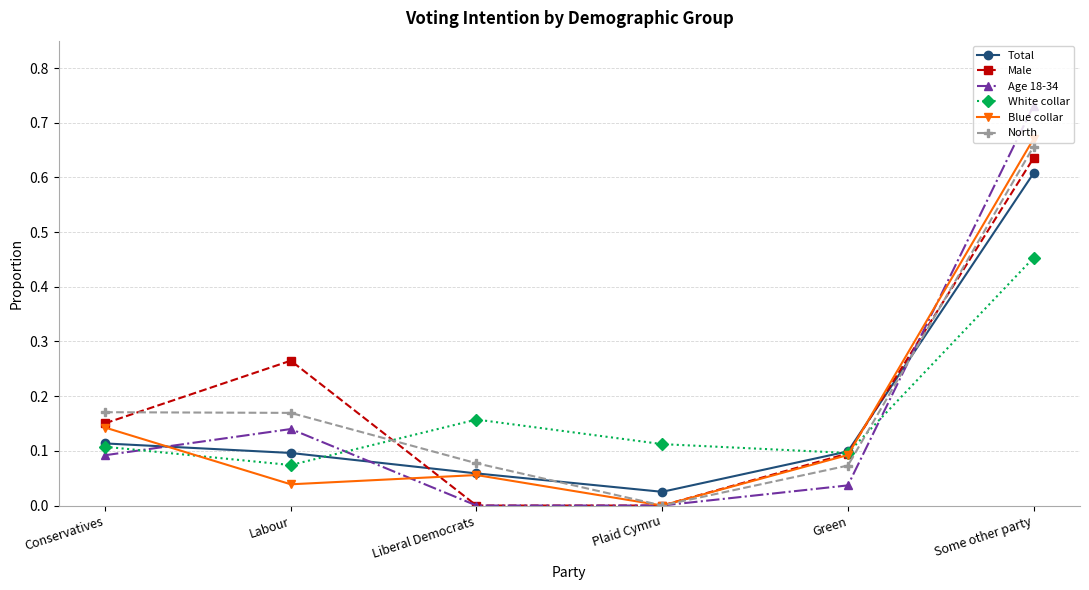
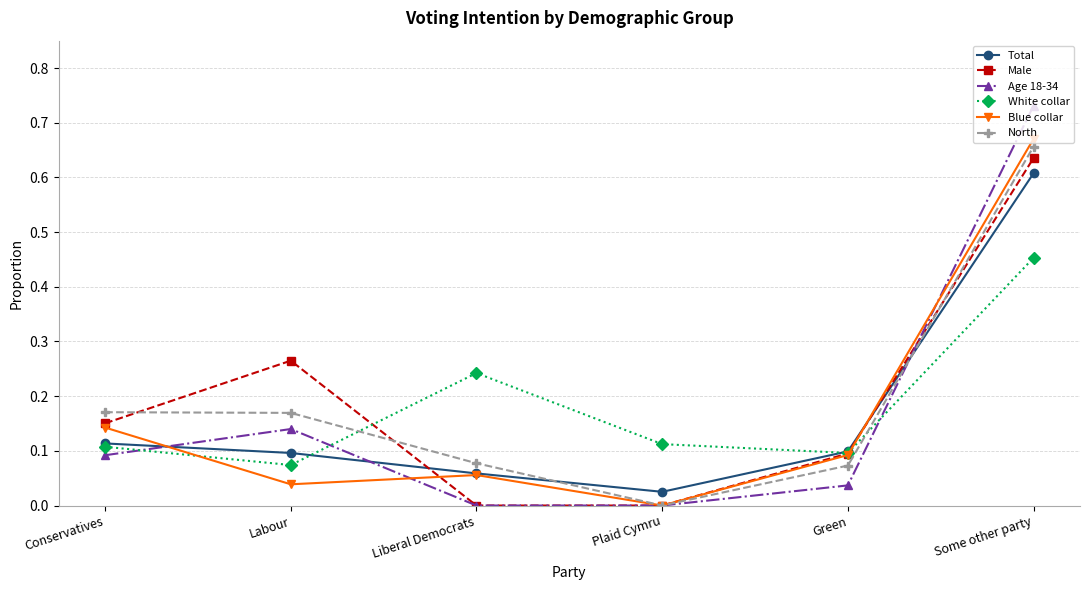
  {
    "Total": {
      "Conservatives": 0.11,
      "Labour": 0.10,
      "Plaid Cymru": 0.03,
      "Some other party": 0.61
    },
    "Male": {
      "Conservatives": 0.15,
      "Labour": 0.26,
      "Some other party": 0.64
    },
    "Age 18-34": {
      "Conservatives": 0.09,
      "Labour": 0.14,
      "Green": 0.04
    },
    "White collar": {
      "Conservatives": 0.11,
      "Labour": 0.07,
-     "Liberal Democrats": 0.16,
+     "Liberal Democrats": 0.24,
      "Plaid Cymru": 0.11,
      "Some other party": 0.45
    },
    "Blue collar": {
      "Conservatives": 0.14,
      "Labour": 0.04
    },
    "North": {
      "Conservatives": 0.17,
      "Labour": 0.17,
      "Liberal Democrats": 0.08,
      "Green": 0.07,
      "Some other party": 0.66
    }
  }
